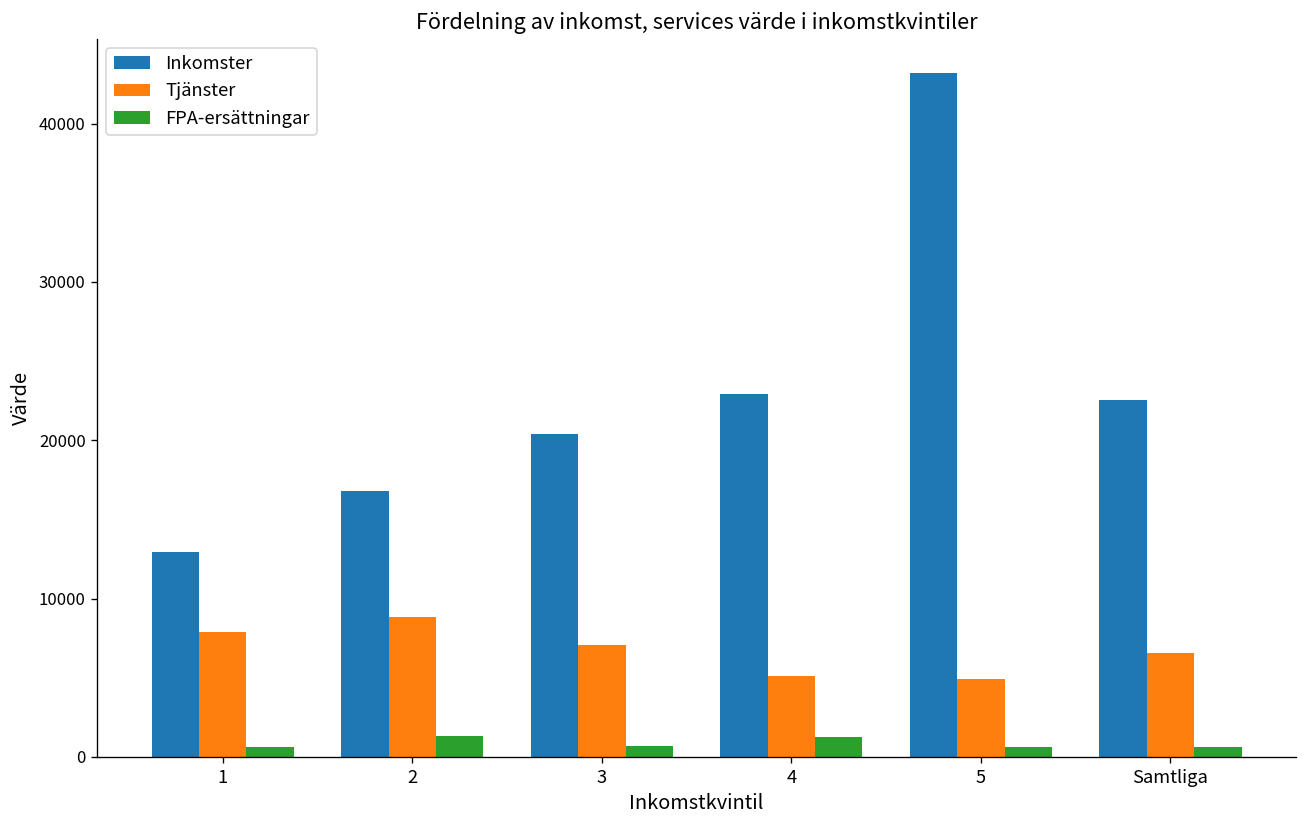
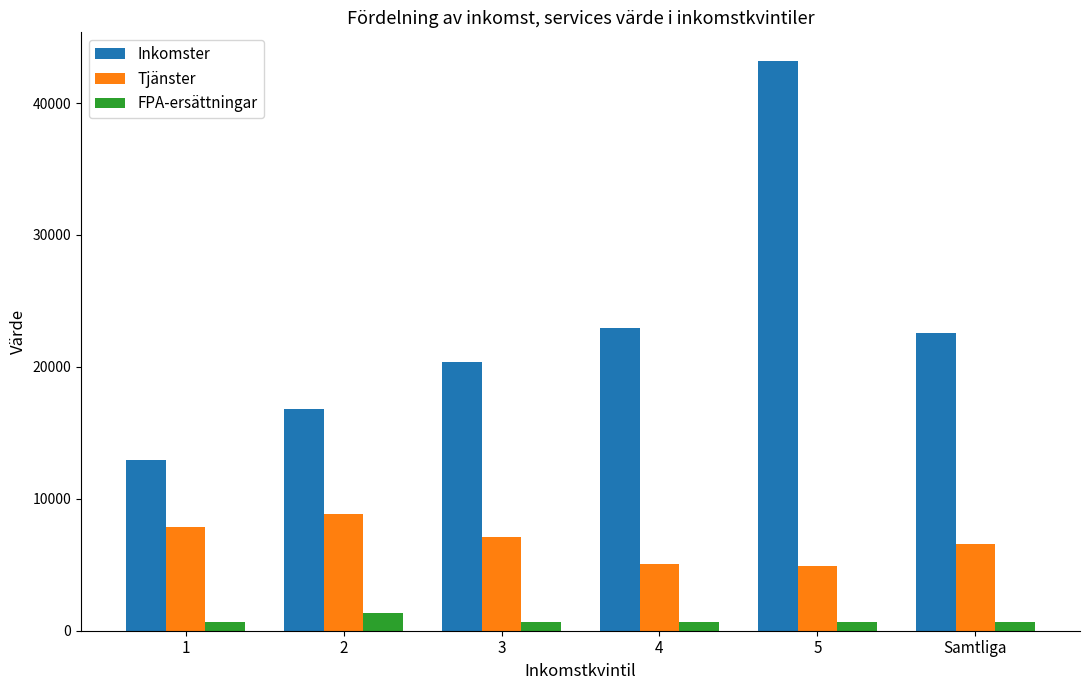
  {
    "Inkomster": {
      "1": 12900,
      "2": 16800,
      "3": 20400,
      "4": 22900,
      "5": 43200,
      "Samtliga": 22500
    },
    "Tjänster": {
      "1": 7900,
      "2": 8800,
      "3": 7100,
      "4": 5100,
      "5": 4900,
      "Samtliga": 6500
    },
    "FPA-ersättningar": {
      "1": 600,
      "2": 1300,
      "3": 700,
-     "4": 1300,
+     "4": 600,
      "5": 600,
      "Samtliga": 700
    }
  }
